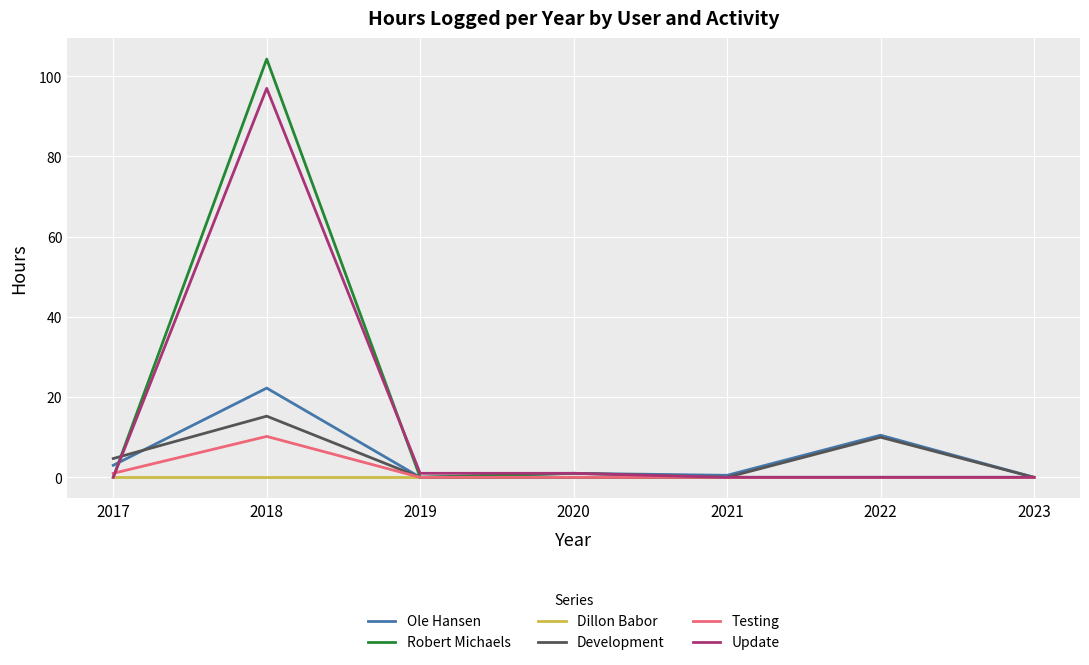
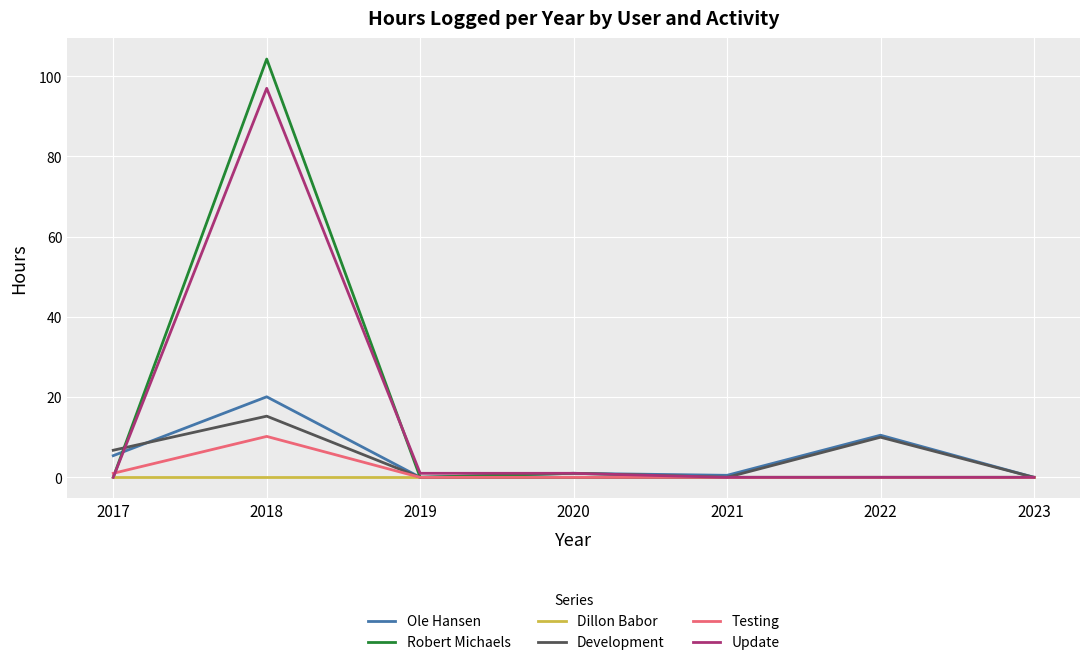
  {
    "Ole Hansen": {
-     "2017": 3,
-     "2018": 22
+     "2017": 5,
+     "2018": 20
    },
    "Robert Michaels": {
      "2018": 104
    },
    "Dillon Babor": {
      "2018": 0
    },
    "Development": {
-     "2017": 5,
+     "2017": 7,
      "2018": 15
    },
    "Testing": {
      "2017": 1,
      "2018": 10
    },
    "Update": {
      "2018": 97,
      "2019": 1
    }
  }
